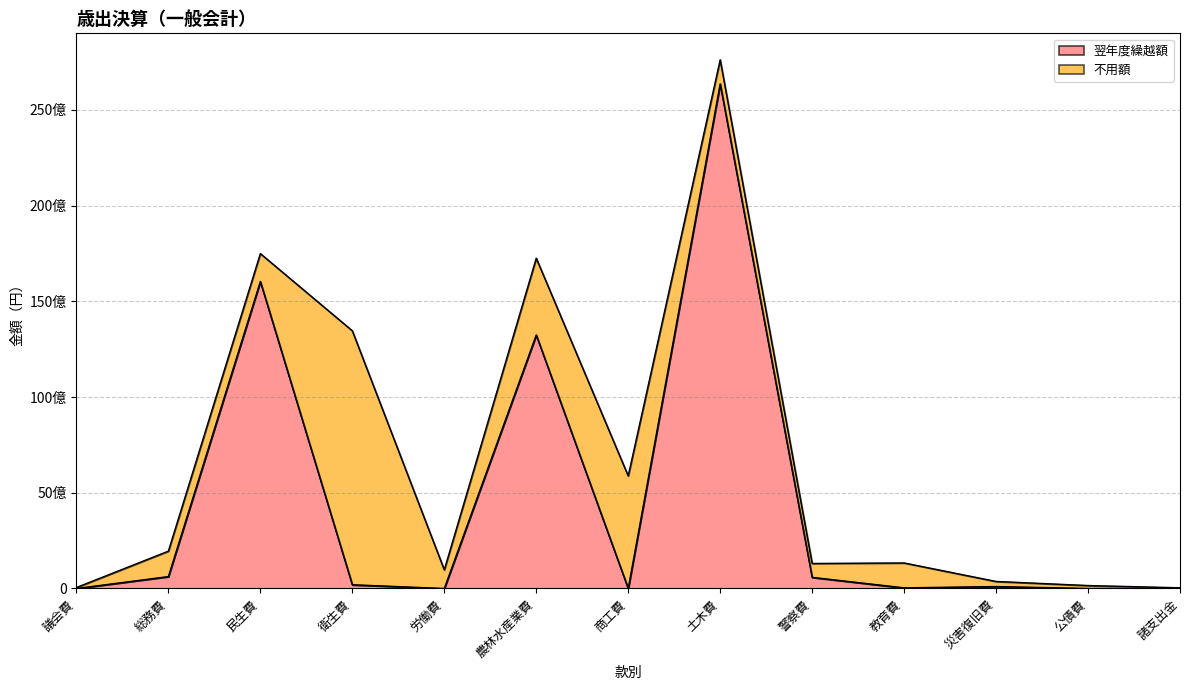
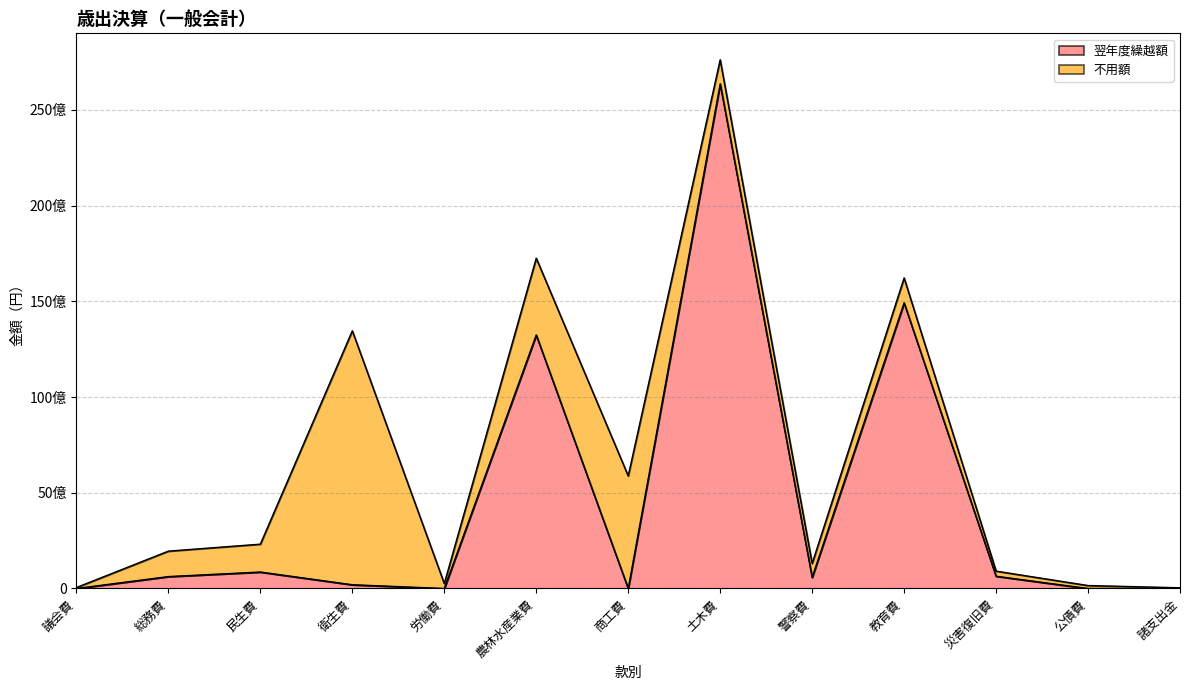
  {
    "翌年度繰越額": {
      "総務費": "6億",
-     "民生費": "160億",
+     "民生費": "9億",
      "衛生費": "2億",
      "労働費": "0億",
      "農林水産業費": "132億",
      "商工費": "0億",
      "土木費": "264億",
      "警察費": "6億",
-     "教育費": "0億",
-     "災害復旧費": "1億",
+     "教育費": "149億",
+     "災害復旧費": "6億",
      "公債費": "0億"
    },
    "不用額": {
      "総務費": "13億",
      "民生費": "15億",
      "衛生費": "133億",
-     "労働費": "10億",
+     "労働費": "3億",
      "農林水産業費": "40億",
      "商工費": "59億",
      "土木費": "13億",
      "警察費": "7億",
      "教育費": "13億",
      "災害復旧費": "3億",
      "公債費": "2億"
    }
  }
